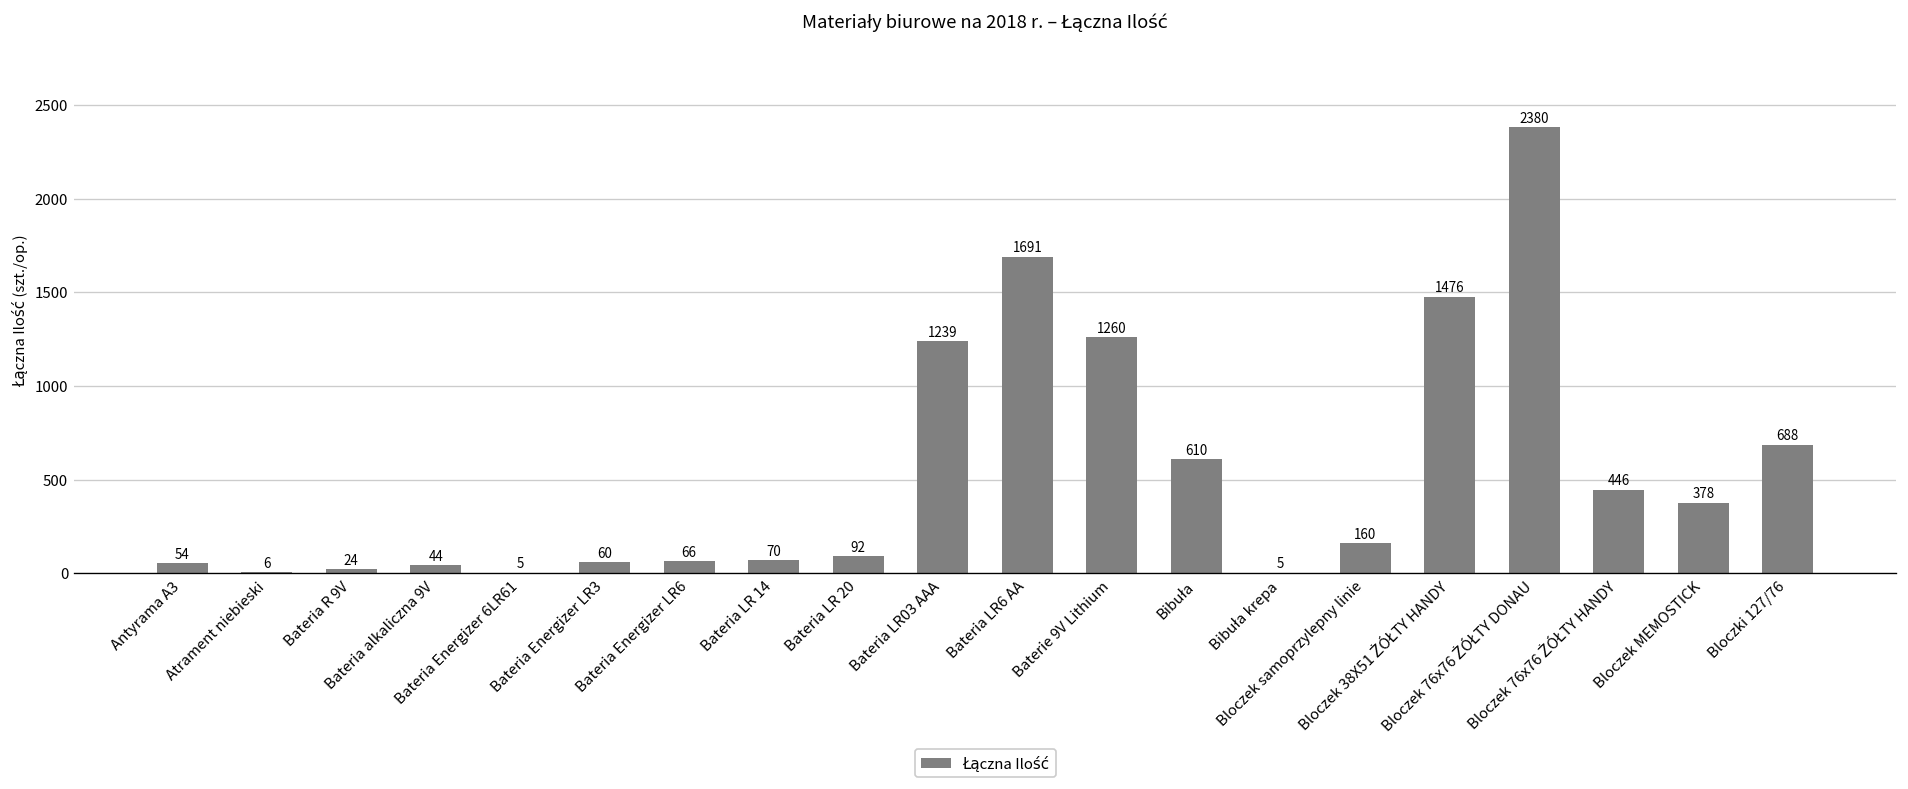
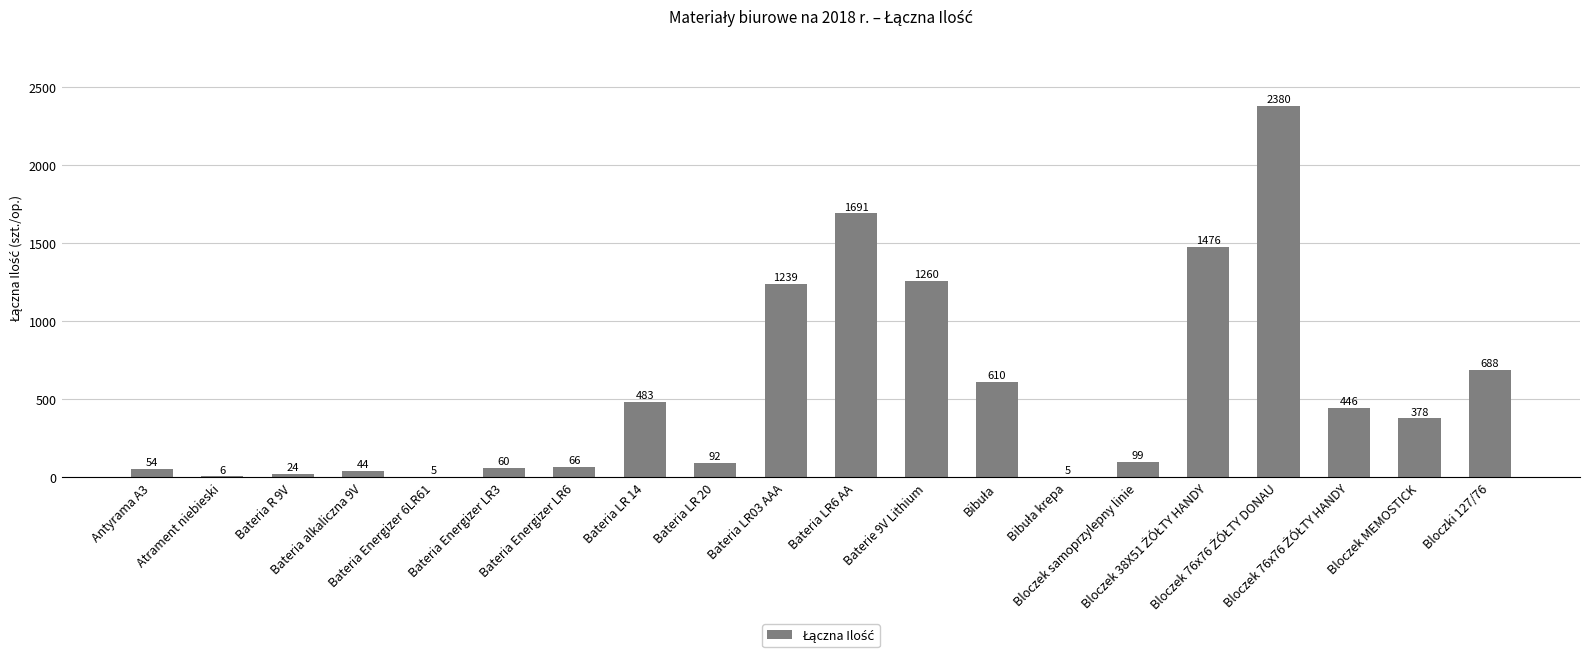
  {
    "Antyrama A3": 54,
    "Atrament niebieski": 6,
    "Bateria R 9V": 24,
    "Bateria alkaliczna 9V": 44,
    "Bateria Energizer 6LR61": 5,
    "Bateria Energizer LR3": 60,
    "Bateria Energizer LR6": 66,
-   "Bateria LR 14": 70,
+   "Bateria LR 14": 483,
    "Bateria LR 20": 92,
    "Bateria LR03 AAA": 1239,
    "Bateria LR6 AA": 1691,
    "Baterie 9V Lithium": 1260,
    "Bibuła": 610,
    "Bibuła krepa": 5,
-   "Bloczek samoprzylepny linie": 160,
+   "Bloczek samoprzylepny linie": 99,
    "Bloczek 38X51 ŻÓŁTY HANDY": 1476,
    "Bloczek 76x76 ŻÓŁTY DONAU": 2380,
    "Bloczek 76x76 ŻÓŁTY HANDY": 446,
    "Bloczek MEMOSTICK": 378,
    "Bloczki 127/76": 688
  }
